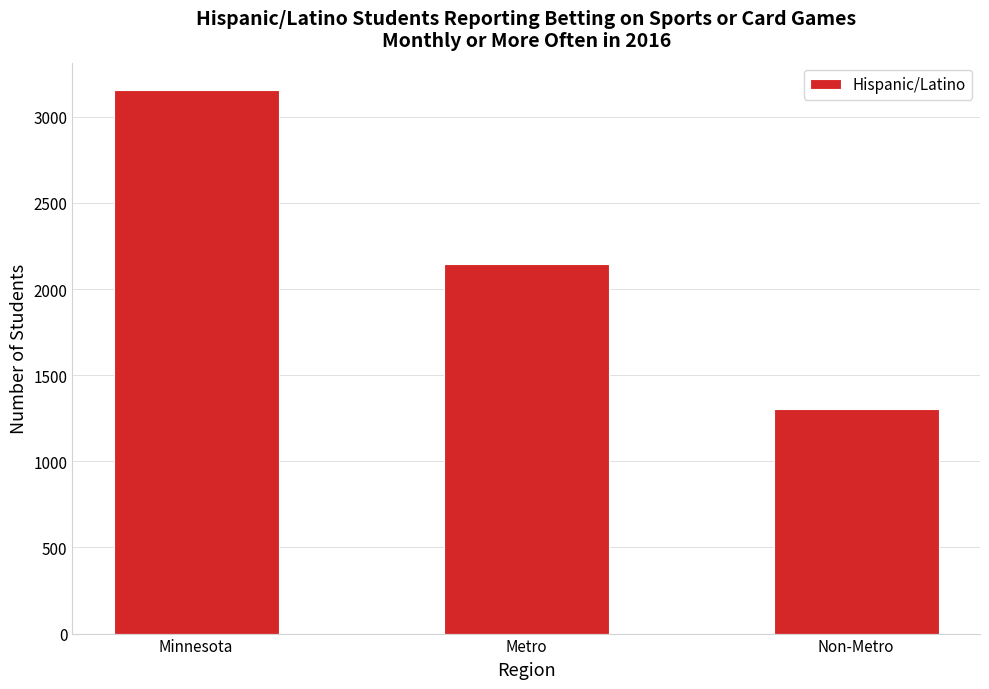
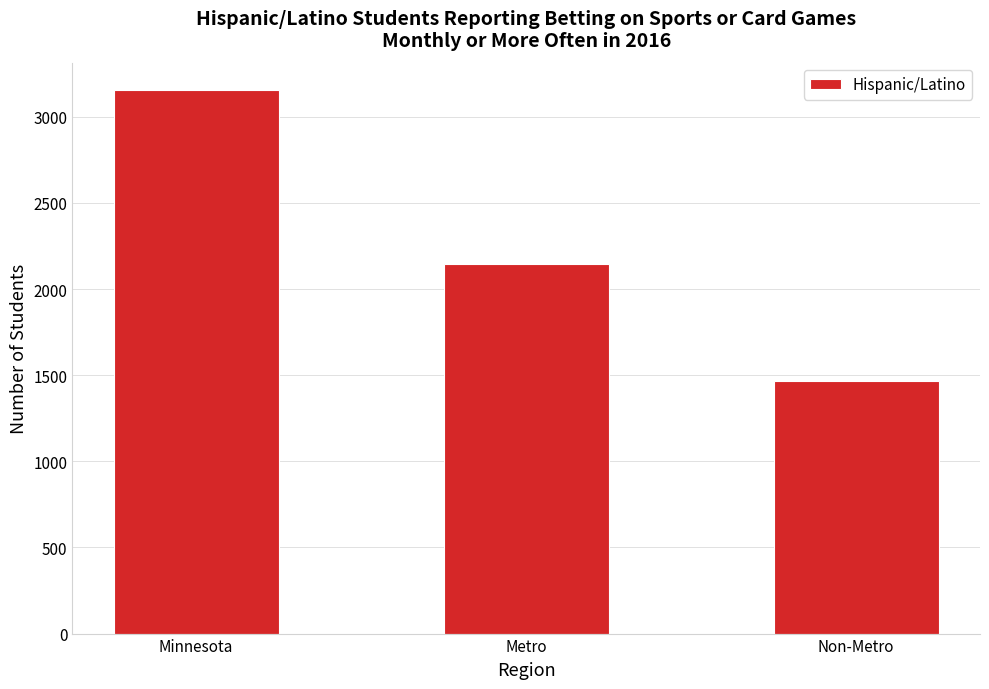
  {
    "Minnesota": 3160,
    "Metro": 2140,
-   "Non-Metro": 1300
+   "Non-Metro": 1460
  }
